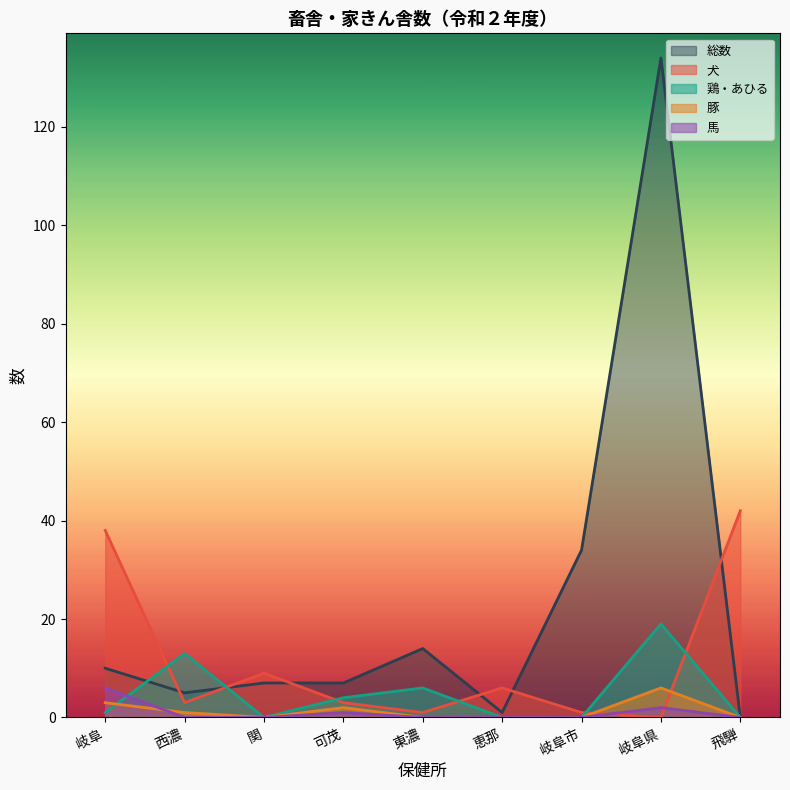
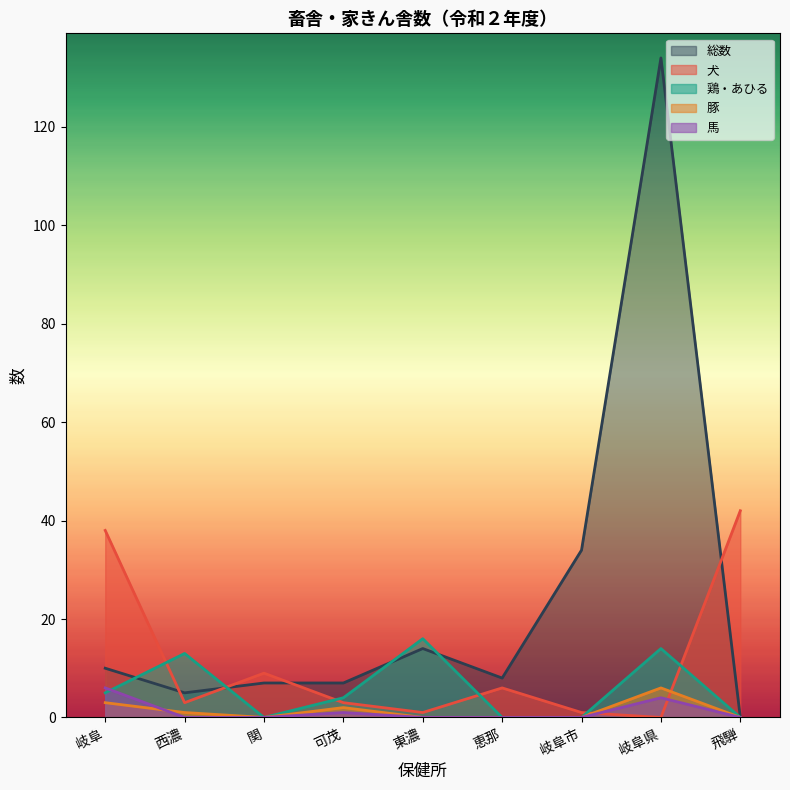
  {
    "総数": {
      "岐阜": 10,
      "西濃": 5,
      "関": 7,
      "可茂": 7,
      "東濃": 14,
-     "恵那": 1,
+     "恵那": 8,
      "岐阜市": 34,
      "岐阜県": 134
    },
    "鶏・あひる": {
-     "岐阜": 1,
+     "岐阜": 5,
      "西濃": 13,
      "可茂": 4,
-     "東濃": 6,
-     "岐阜県": 19
+     "東濃": 16,
+     "岐阜県": 14
    },
    "馬": {
      "岐阜": 6,
      "西濃": 0,
      "可茂": 1,
-     "岐阜県": 2
+     "岐阜県": 4
    }
  }
